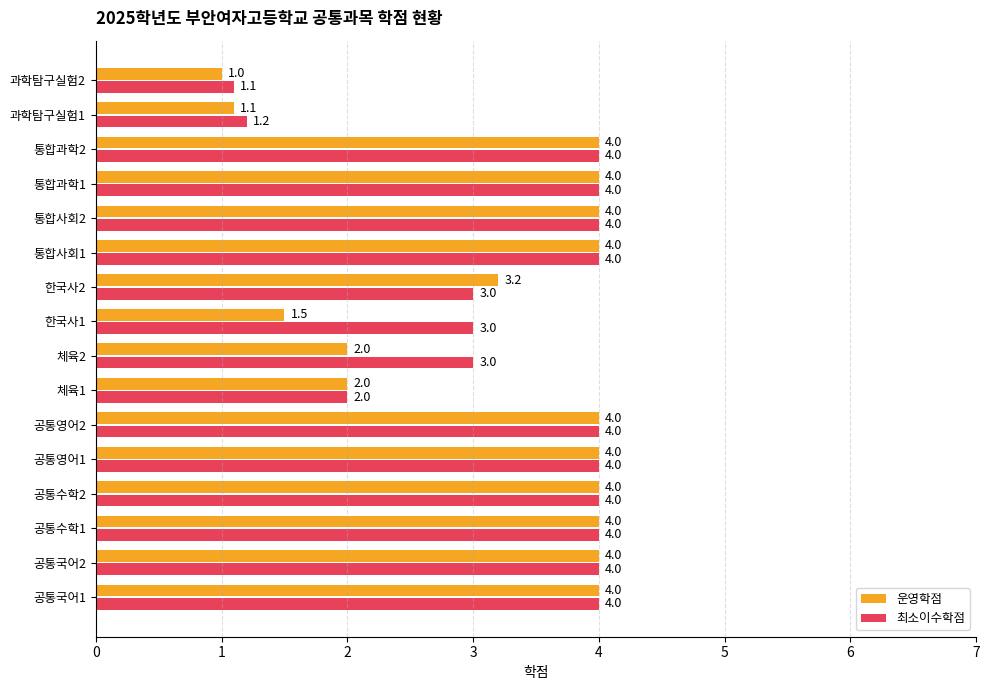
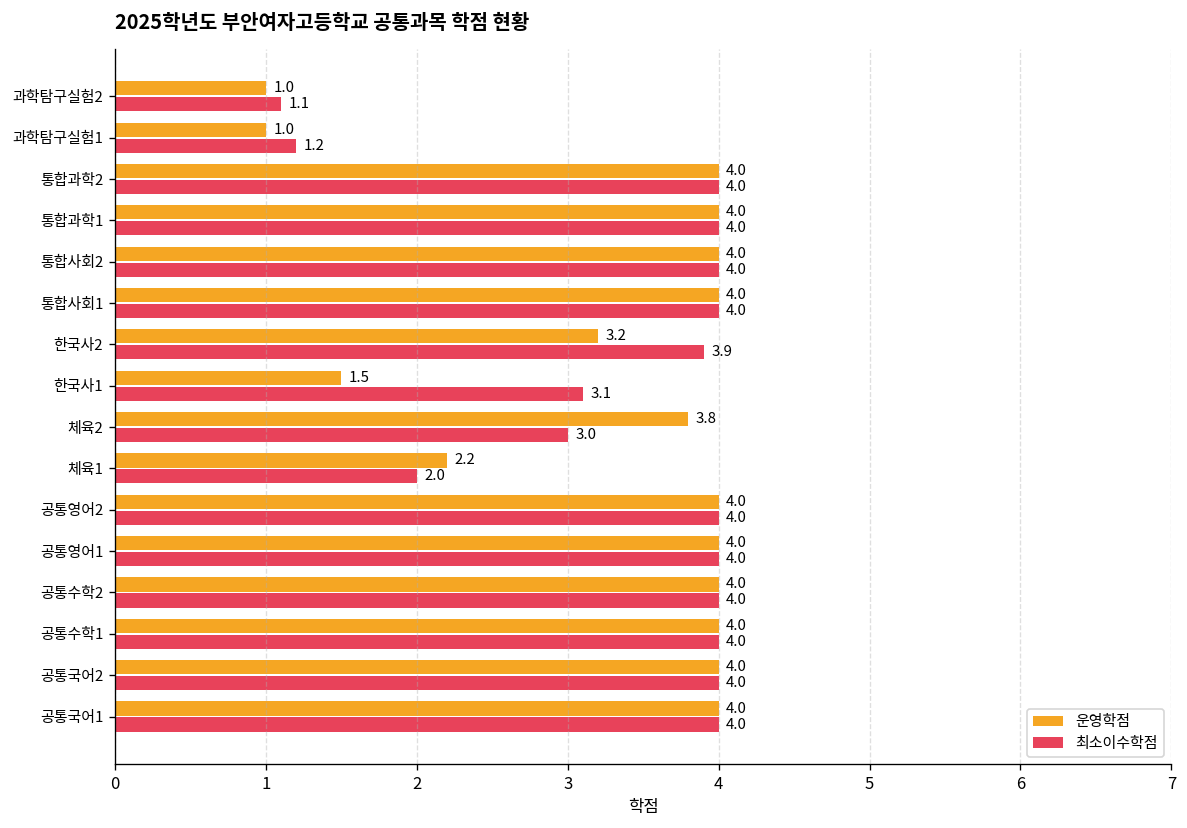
  {
    "운영학점": {
      "과학탐구실험2": 1.0,
-     "과학탐구실험1": 1.1,
+     "과학탐구실험1": 1.0,
      "통합과학2": 4.0,
      "통합과학1": 4.0,
      "통합사회2": 4.0,
      "통합사회1": 4.0,
      "한국사2": 3.2,
      "한국사1": 1.5,
-     "체육2": 2.0,
-     "체육1": 2.0,
+     "체육2": 3.8,
+     "체육1": 2.2,
      "공통영어2": 4.0,
      "공통영어1": 4.0,
      "공통수학2": 4.0,
      "공통수학1": 4.0,
      "공통국어2": 4.0,
      "공통국어1": 4.0
    },
    "최소이수학점": {
      "과학탐구실험2": 1.1,
      "과학탐구실험1": 1.2,
      "통합과학2": 4.0,
      "통합과학1": 4.0,
      "통합사회2": 4.0,
      "통합사회1": 4.0,
-     "한국사2": 3.0,
-     "한국사1": 3.0,
+     "한국사2": 3.9,
+     "한국사1": 3.1,
      "체육2": 3.0,
      "체육1": 2.0,
      "공통영어2": 4.0,
      "공통영어1": 4.0,
      "공통수학2": 4.0,
      "공통수학1": 4.0,
      "공통국어2": 4.0,
      "공통국어1": 4.0
    }
  }
